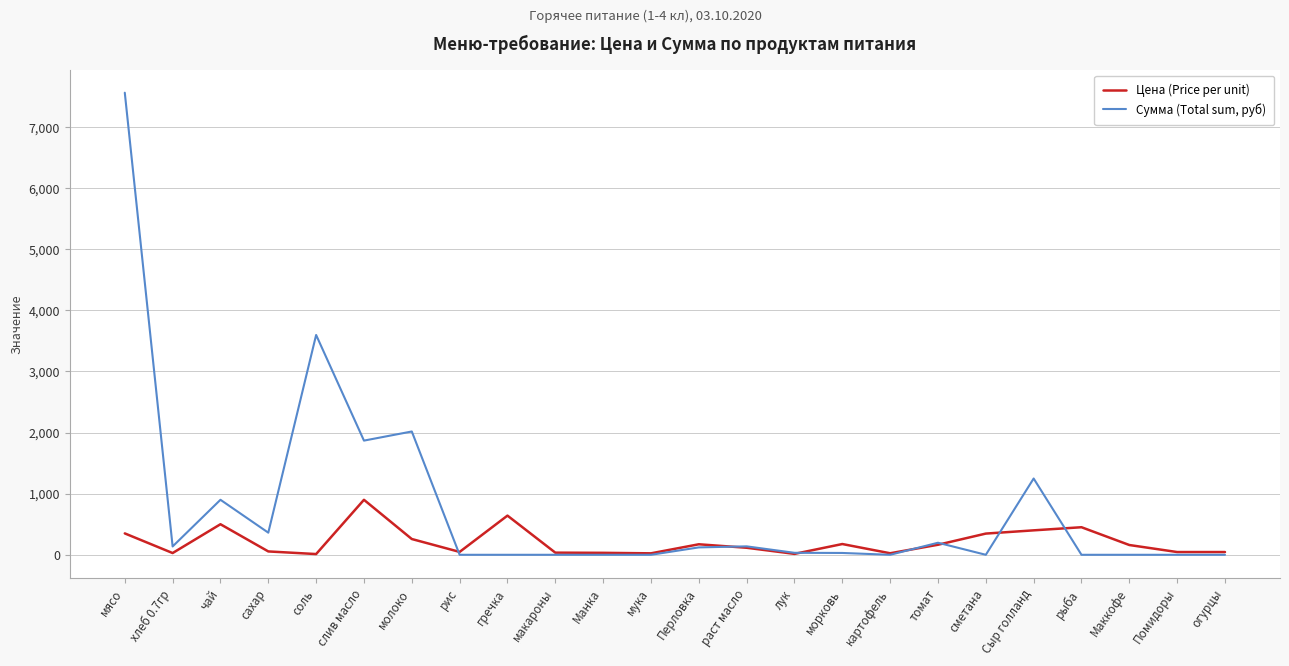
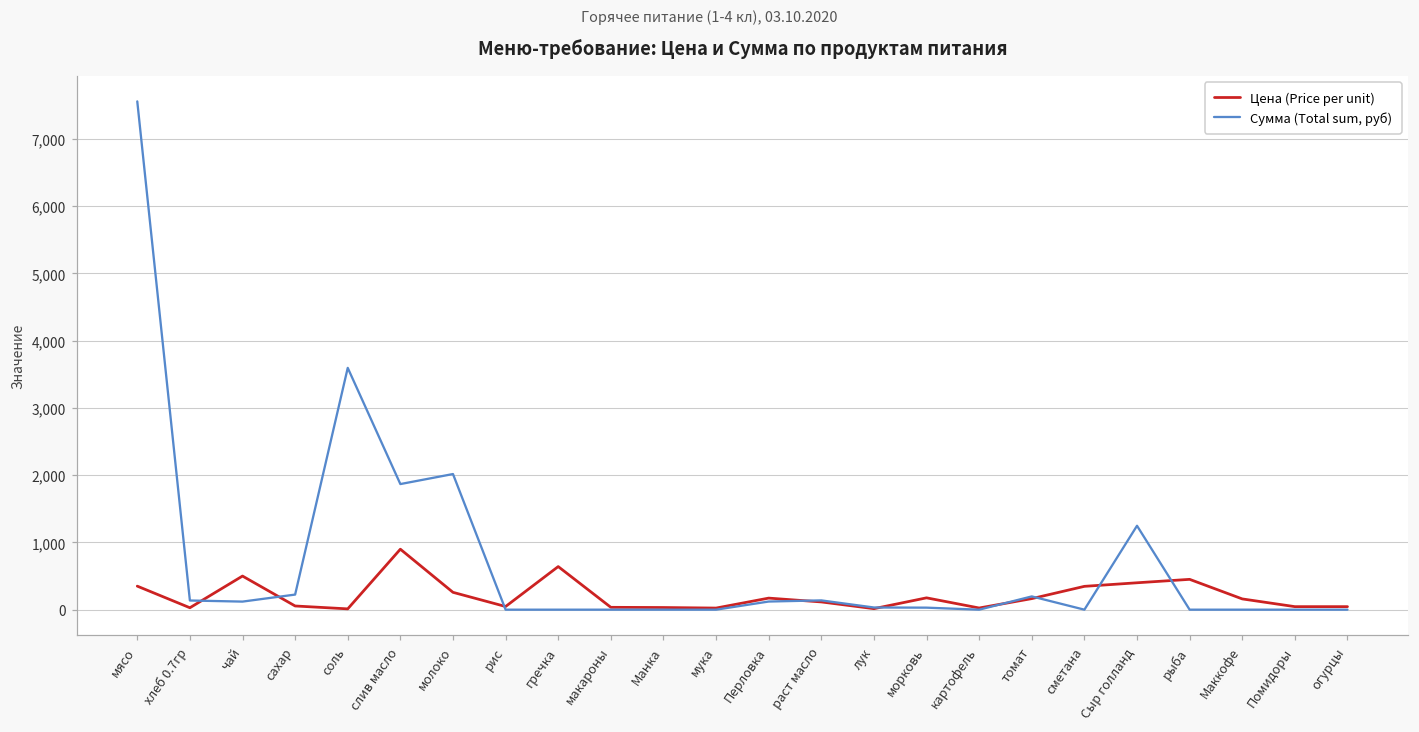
  {
    "Цена (Price per unit)": {
      "мясо": "400",
      "хлеб 0.7гр": "0",
      "чай": "500",
      "сахар": "100",
      "соль": "0",
      "слив масло": "900",
      "молоко": "300",
      "рис": "0",
      "гречка": "600",
      "Перловка": "200",
      "морковь": "200",
      "сметана": "300",
      "Сыр голланд": "400",
      "рыба": "500",
      "Маккофе": "200",
      "Помидоры": "0",
      "огурцы": "0"
    },
    "Сумма (Total sum, руб)": {
      "мясо": "7,600",
      "хлеб 0.7гр": "100",
-     "чай": "900",
-     "сахар": "400",
+     "чай": "100",
+     "сахар": "200",
      "соль": "3,600",
      "слив масло": "1,900",
      "молоко": "2,000",
      "рис": "0",
      "гречка": "0",
      "Перловка": "100",
      "морковь": "0",
      "сметана": "0",
      "Сыр голланд": "1,200",
      "рыба": "0",
      "Маккофе": "0",
      "Помидоры": "0",
      "огурцы": "0"
    }
  }
